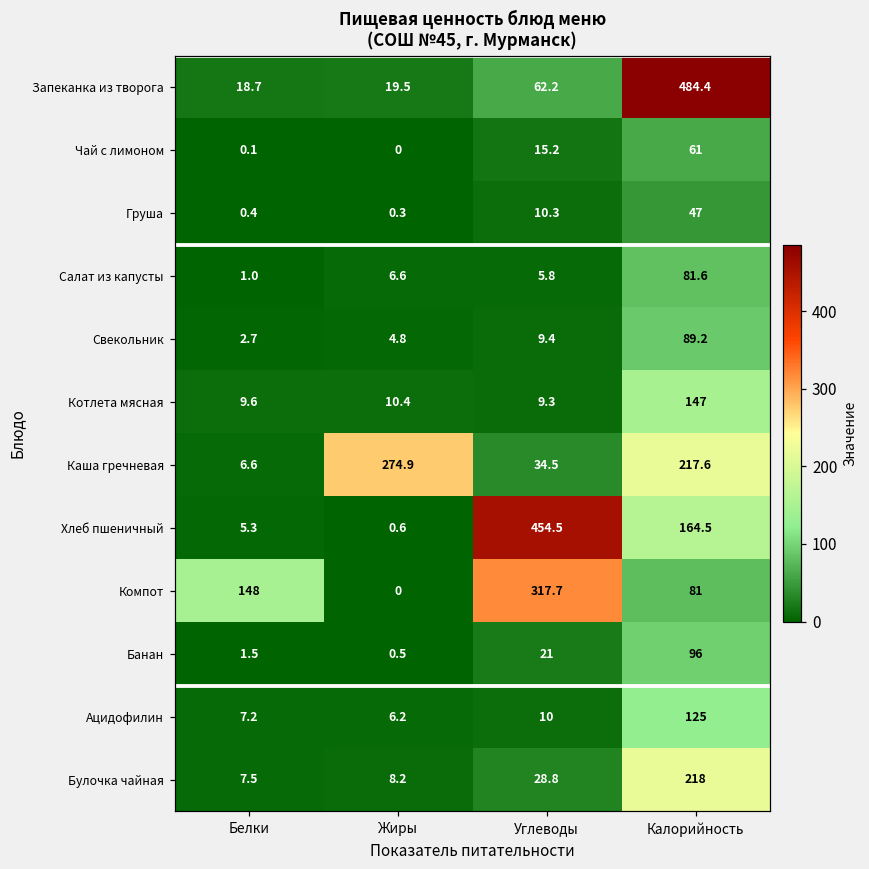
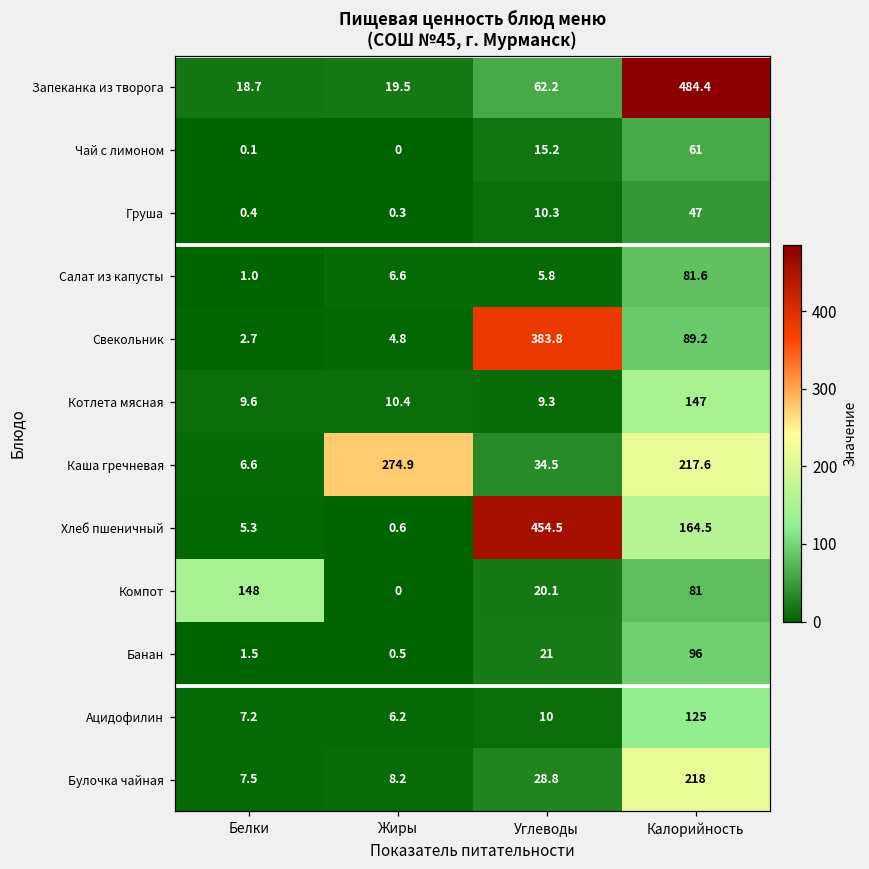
  {
    "Запеканка из творога": {
      "Белки": 18.7,
      "Жиры": 19.5,
      "Углеводы": 62.2,
      "Калорийность": 484.4
    },
    "Чай с лимоном": {
      "Белки": 0.1,
      "Жиры": 0,
      "Углеводы": 15.2,
      "Калорийность": 61
    },
    "Груша": {
      "Белки": 0.4,
      "Жиры": 0.3,
      "Углеводы": 10.3,
      "Калорийность": 47
    },
    "Салат из капусты": {
      "Белки": 1.0,
      "Жиры": 6.6,
      "Углеводы": 5.8,
      "Калорийность": 81.6
    },
    "Свекольник": {
      "Белки": 2.7,
      "Жиры": 4.8,
-     "Углеводы": 9.4,
+     "Углеводы": 383.8,
      "Калорийность": 89.2
    },
    "Котлета мясная": {
      "Белки": 9.6,
      "Жиры": 10.4,
      "Углеводы": 9.3,
      "Калорийность": 147
    },
    "Каша гречневая": {
      "Белки": 6.6,
      "Жиры": 274.9,
      "Углеводы": 34.5,
      "Калорийность": 217.6
    },
    "Хлеб пшеничный": {
      "Белки": 5.3,
      "Жиры": 0.6,
      "Углеводы": 454.5,
      "Калорийность": 164.5
    },
    "Компот": {
      "Белки": 148,
      "Жиры": 0,
-     "Углеводы": 317.7,
+     "Углеводы": 20.1,
      "Калорийность": 81
    },
    "Банан": {
      "Белки": 1.5,
      "Жиры": 0.5,
      "Углеводы": 21,
      "Калорийность": 96
    },
    "Ацидофилин": {
      "Белки": 7.2,
      "Жиры": 6.2,
      "Углеводы": 10,
      "Калорийность": 125
    },
    "Булочка чайная": {
      "Белки": 7.5,
      "Жиры": 8.2,
      "Углеводы": 28.8,
      "Калорийность": 218
    }
  }
